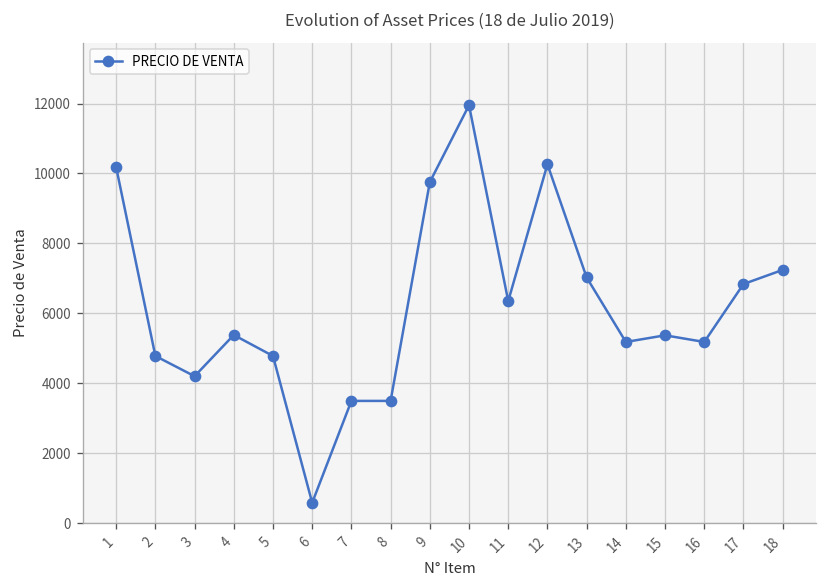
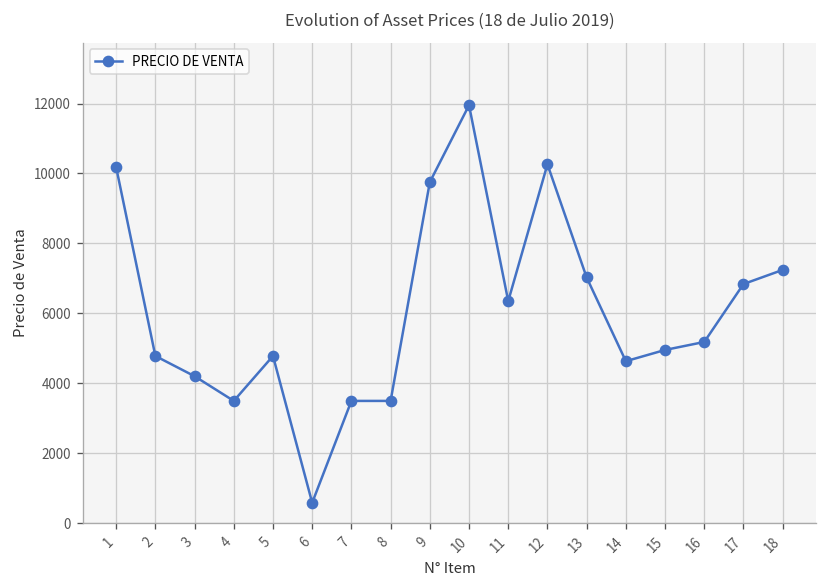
  {
    "1": 10200,
    "2": 4800,
    "3": 4200,
-   "4": 5400,
+   "4": 3500,
    "5": 4800,
    "6": 600,
    "7": 3500,
    "8": 3500,
    "9": 9800,
    "10": 12000,
    "11": 6300,
    "12": 10300,
    "13": 7000,
-   "14": 5200,
-   "15": 5400,
+   "14": 4600,
+   "15": 5000,
    "16": 5200,
    "17": 6800,
    "18": 7200
  }
